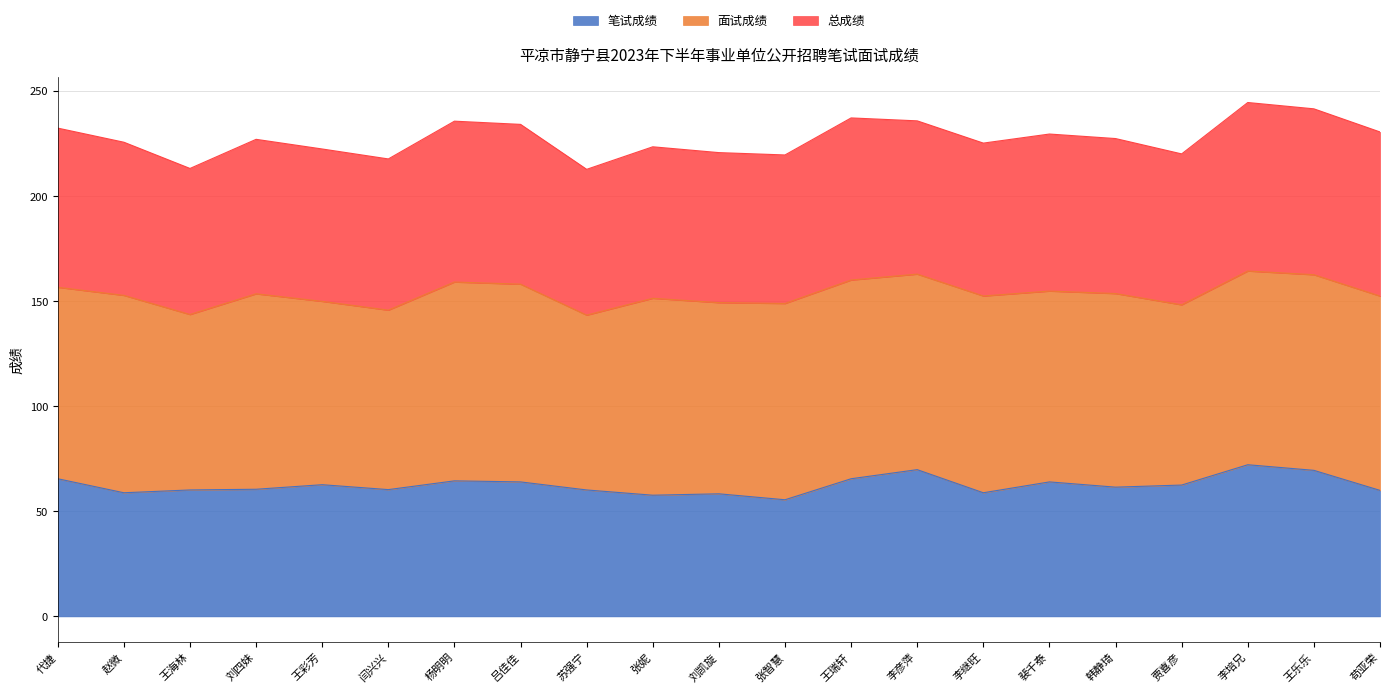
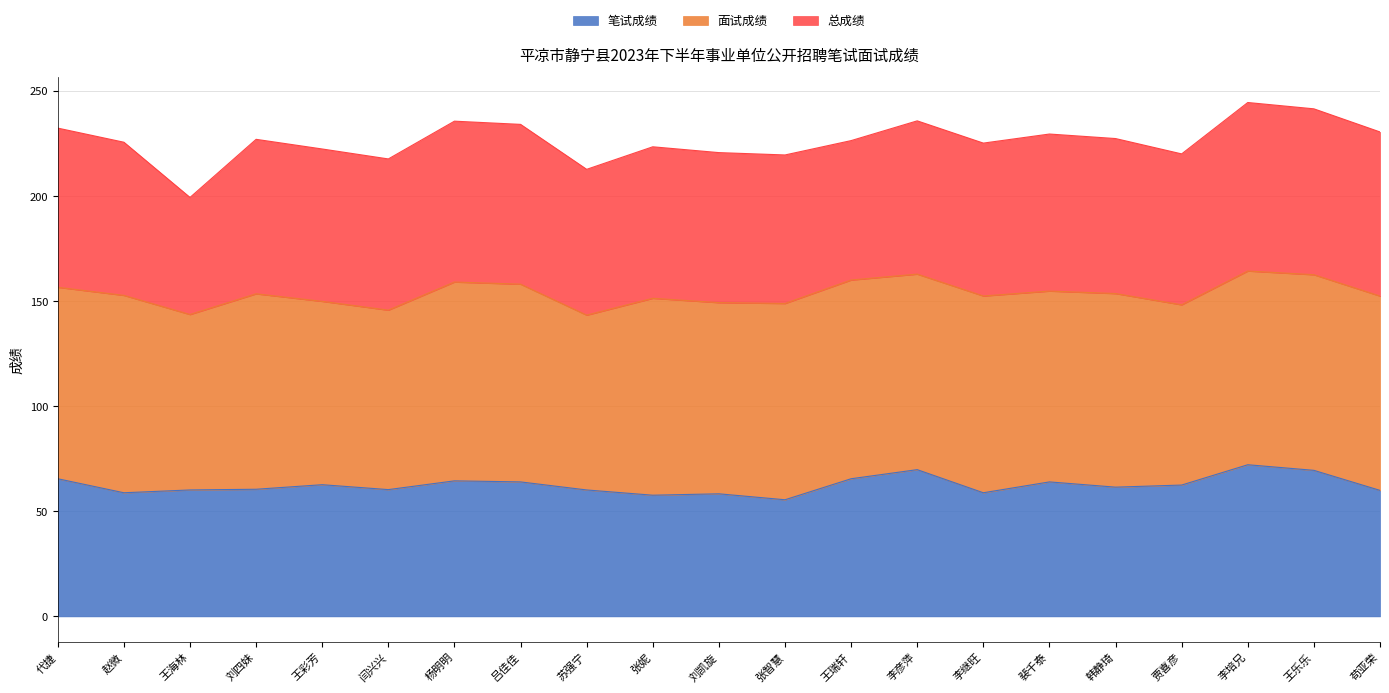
  {
    "笔试成绩": {
      "代捷": 66,
      "赵微": 59,
      "王海林": 60,
      "刘四妹": 61,
      "王彩芳": 63,
      "闫兴兴": 60,
      "杨明明": 65,
      "吕佳佳": 64,
      "苏强宁": 60,
      "张妮": 58,
      "刘凯旋": 58,
      "张智慧": 56,
      "王瑞轩": 66,
      "李彦萍": 70,
      "李继旺": 59,
      "裴千泰": 64,
      "韩静琦": 62,
      "贾喜彦": 63,
      "李培兄": 72,
      "王乐乐": 70,
      "苟亚荣": 60
    },
    "面试成绩": {
      "代捷": 91,
      "赵微": 94,
      "王海林": 84,
      "刘四妹": 93,
      "王彩芳": 87,
      "闫兴兴": 85,
      "杨明明": 95,
      "吕佳佳": 94,
      "苏强宁": 83,
      "张妮": 94,
      "刘凯旋": 91,
      "张智慧": 93,
      "王瑞轩": 95,
      "李彦萍": 93,
      "李继旺": 94,
      "裴千泰": 91,
      "韩静琦": 92,
      "贾喜彦": 86,
      "李培兄": 92,
      "王乐乐": 93,
      "苟亚荣": 92
    },
    "总成绩": {
      "代捷": 76,
      "赵微": 73,
-     "王海林": 70,
+     "王海林": 56,
      "刘四妹": 74,
      "王彩芳": 73,
      "闫兴兴": 72,
      "杨明明": 77,
      "吕佳佳": 76,
      "苏强宁": 69,
      "张妮": 72,
      "刘凯旋": 71,
      "张智慧": 71,
-     "王瑞轩": 77,
+     "王瑞轩": 66,
      "李彦萍": 73,
      "李继旺": 73,
      "裴千泰": 75,
      "韩静琦": 74,
      "贾喜彦": 72,
      "李培兄": 80,
      "王乐乐": 79,
      "苟亚荣": 78
    }
  }
